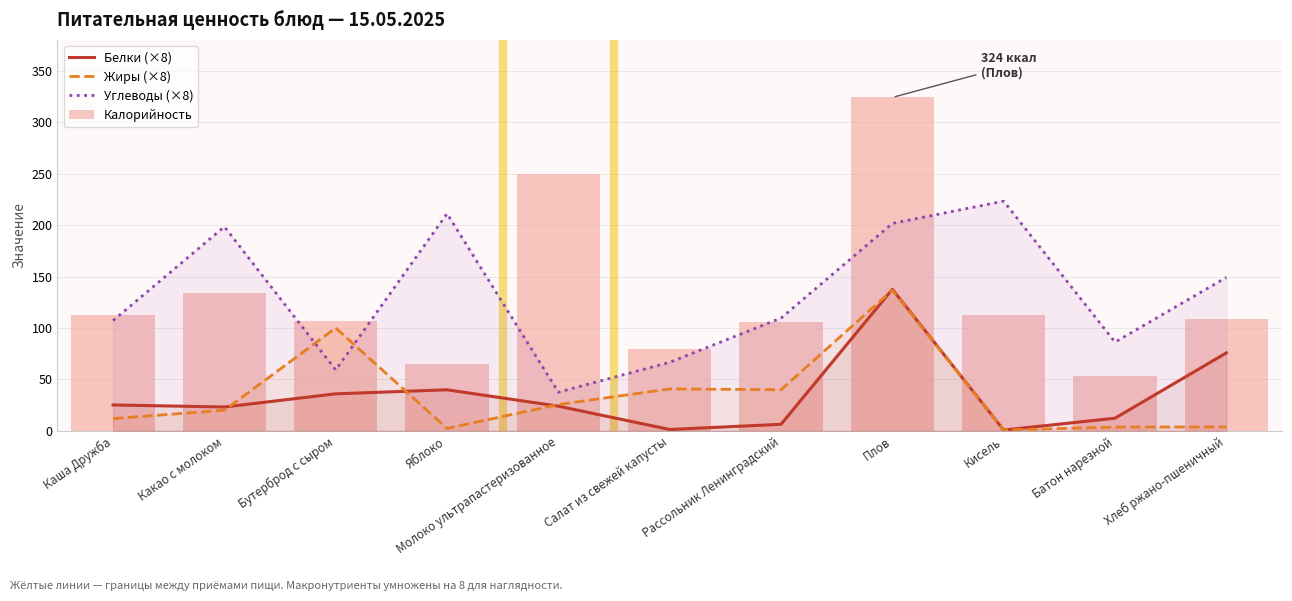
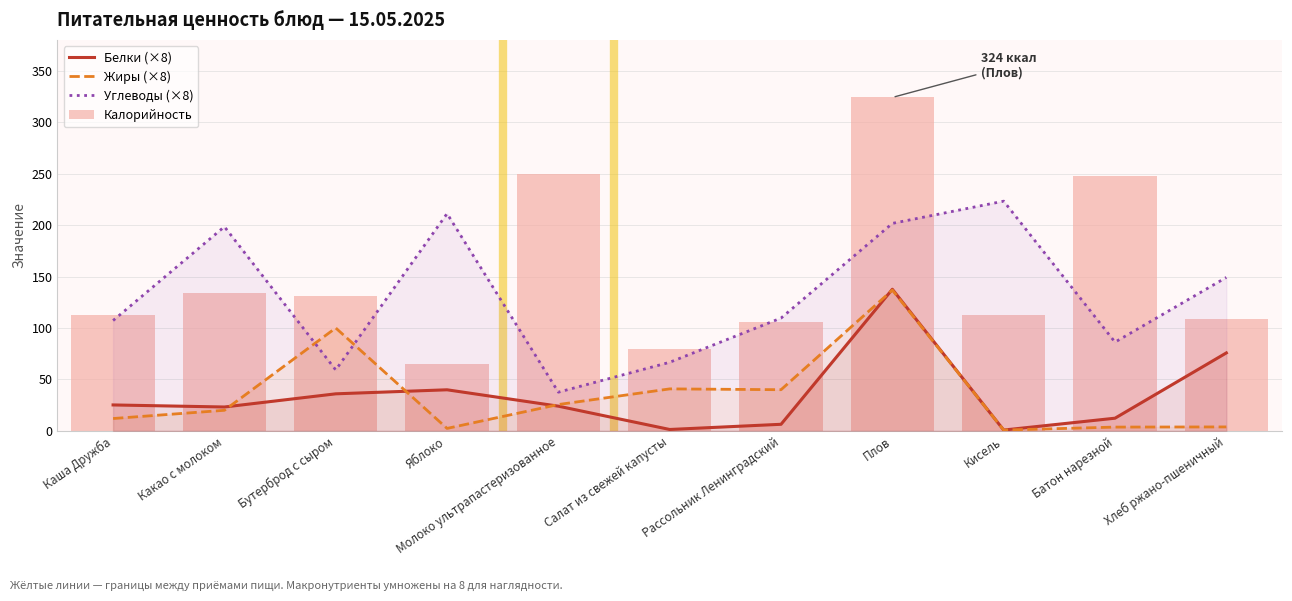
  {
    "Белки (×8)": {
      "Каша Дружба": 25,
      "Какао с молоком": 23,
      "Бутерброд с сыром": 36,
      "Яблоко": 40,
      "Салат из свежей капусты": 1,
      "Рассольник Ленинградский": 6,
      "Батон нарезной": 12,
      "Хлеб ржано-пшеничный": 76
    },
    "Калорийность": {
      "Каша Дружба": 112,
      "Какао с молоком": 134,
-     "Бутерброд с сыром": 106,
+     "Бутерброд с сыром": 131,
      "Яблоко": 65,
      "Молоко ультрапастеризованное": 250,
      "Салат из свежей капусты": 80,
      "Рассольник Ленинградский": 106,
      "Кисель": 113,
-     "Батон нарезной": 54,
+     "Батон нарезной": 248,
      "Хлеб ржано-пшеничный": 108
    },
    "Жиры (×8)": {
      "Каша Дружба": 12,
      "Какао с молоком": 20,
      "Бутерброд с сыром": 100,
      "Яблоко": 2,
      "Салат из свежей капусты": 41,
      "Рассольник Ленинградский": 40,
      "Батон нарезной": 4,
      "Хлеб ржано-пшеничный": 4
    },
    "Углеводы (×8)": {
      "Каша Дружба": 107,
      "Какао с молоком": 198,
      "Бутерброд с сыром": 59,
      "Яблоко": 211,
      "Молоко ультрапастеризованное": 38,
      "Салат из свежей капусты": 67,
      "Рассольник Ленинградский": 110,
      "Плов": 202,
      "Кисель": 223,
      "Батон нарезной": 86,
      "Хлеб ржано-пшеничный": 149
    }
  }
